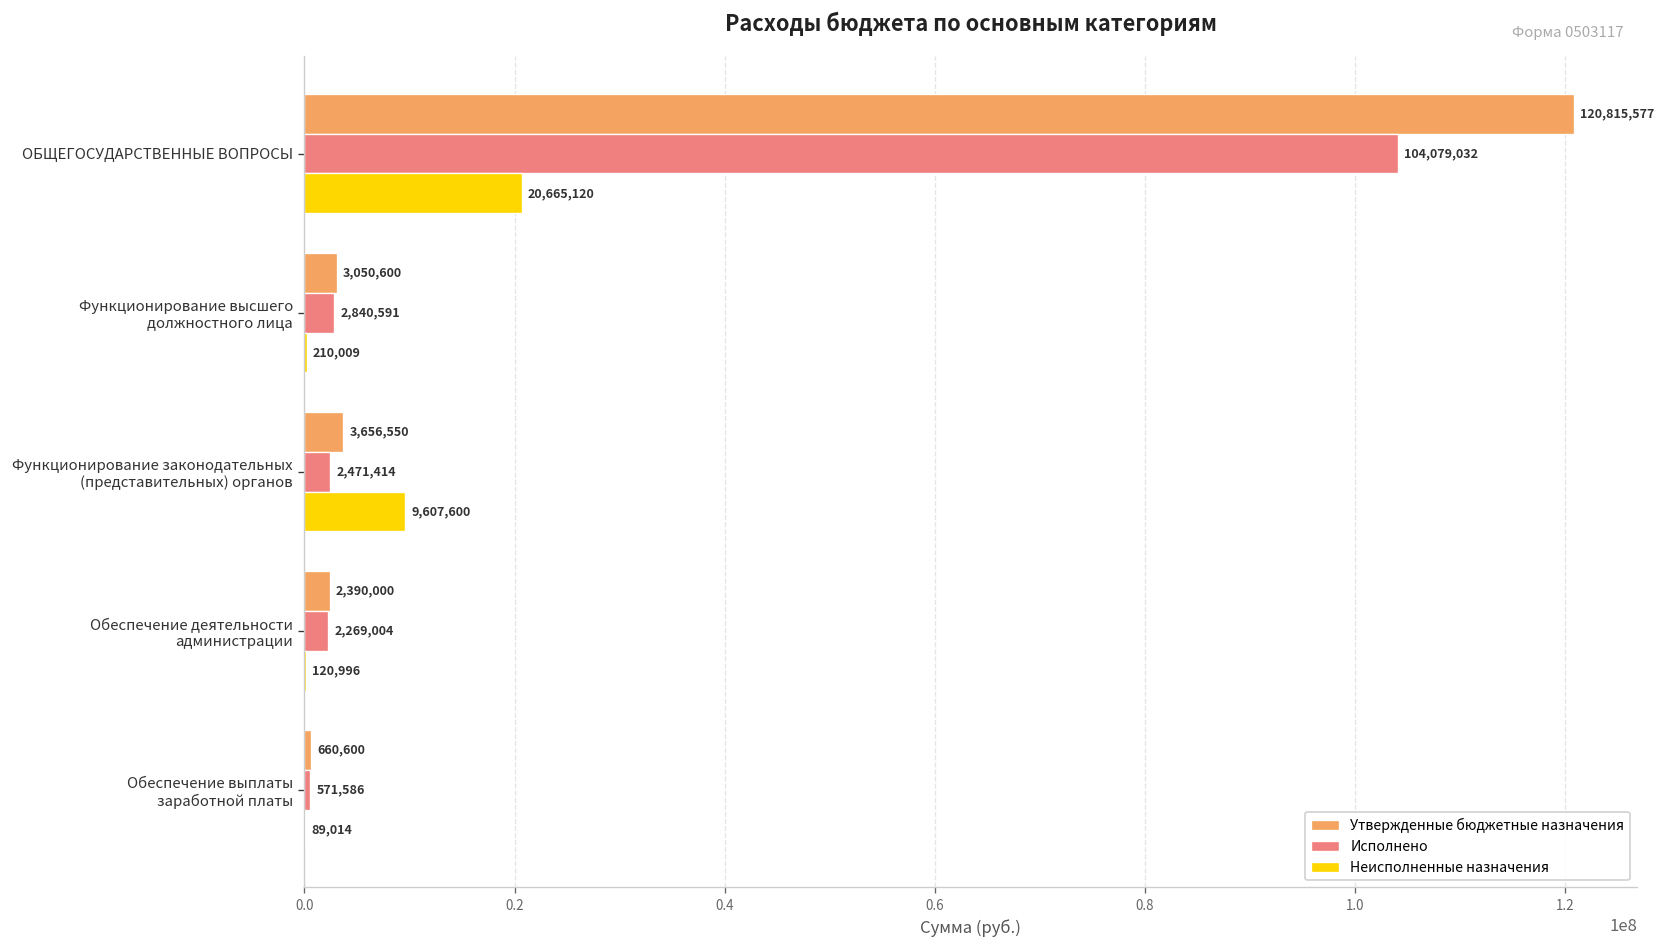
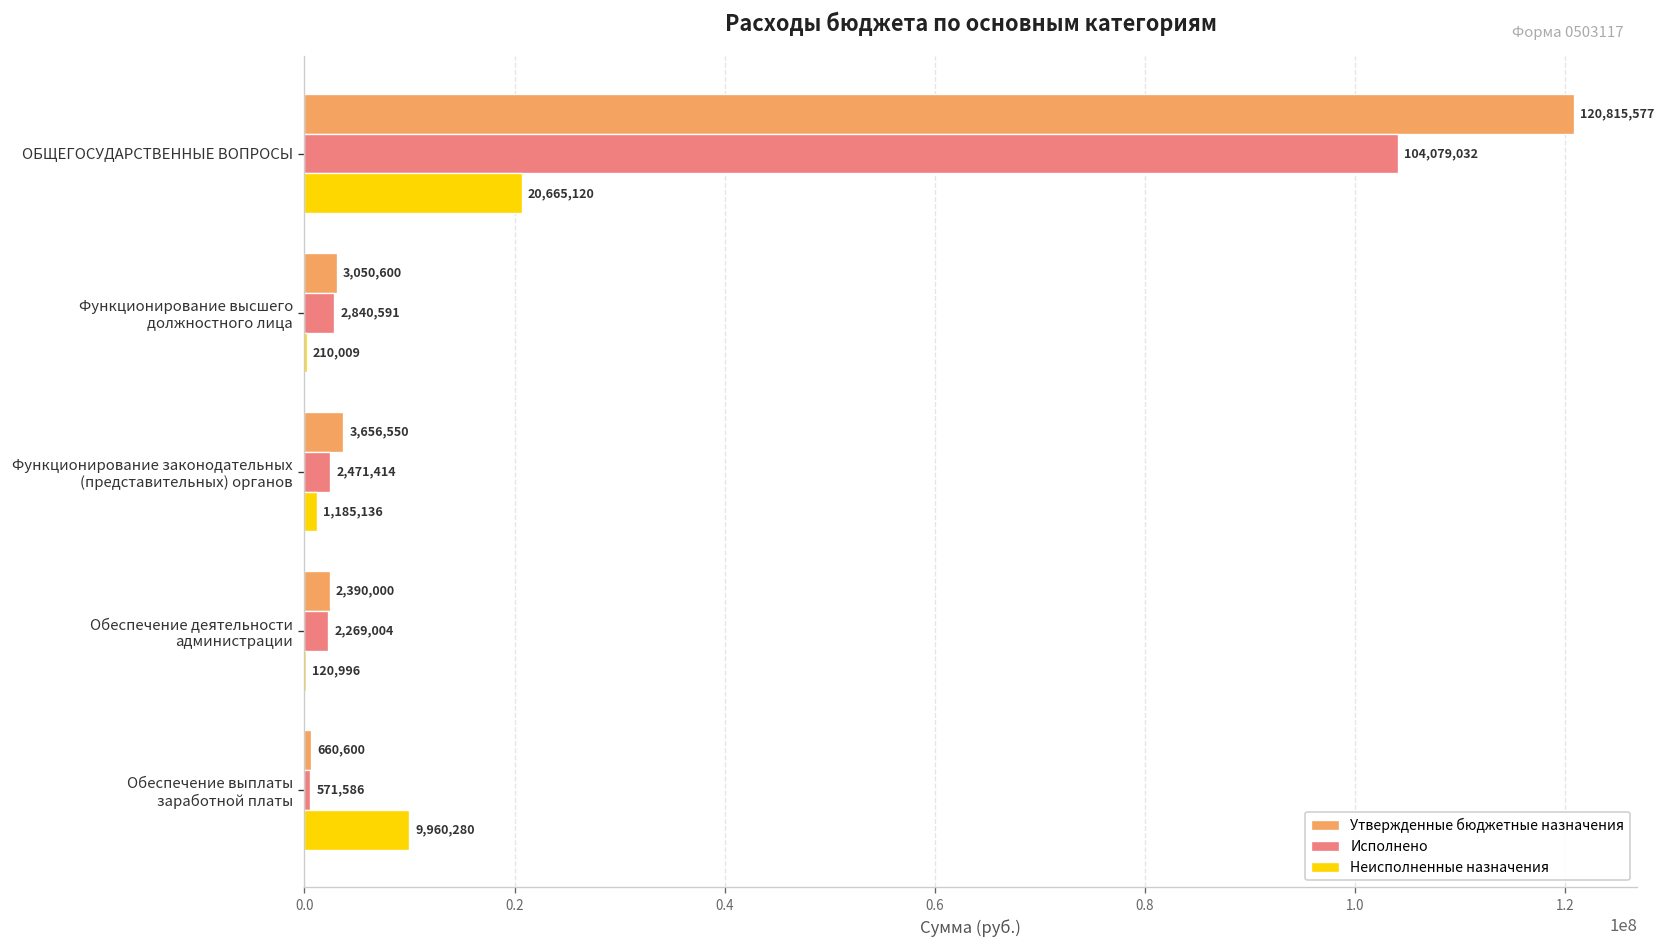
  {
    "Неисполненные назначения": {
      "ОБЩЕГОСУДАРСТВЕННЫЕ ВОПРОСЫ": "20,665,120",
      "Функционирование высшего должностного лица": "210,009",
-     "Функционирование законодательных (представительных) органов": "9,607,600",
+     "Функционирование законодательных (представительных) органов": "1,185,136",
      "Обеспечение деятельности администрации": "120,996",
-     "Обеспечение выплаты заработной платы": "89,014"
+     "Обеспечение выплаты заработной платы": "9,960,280"
    }
  }
